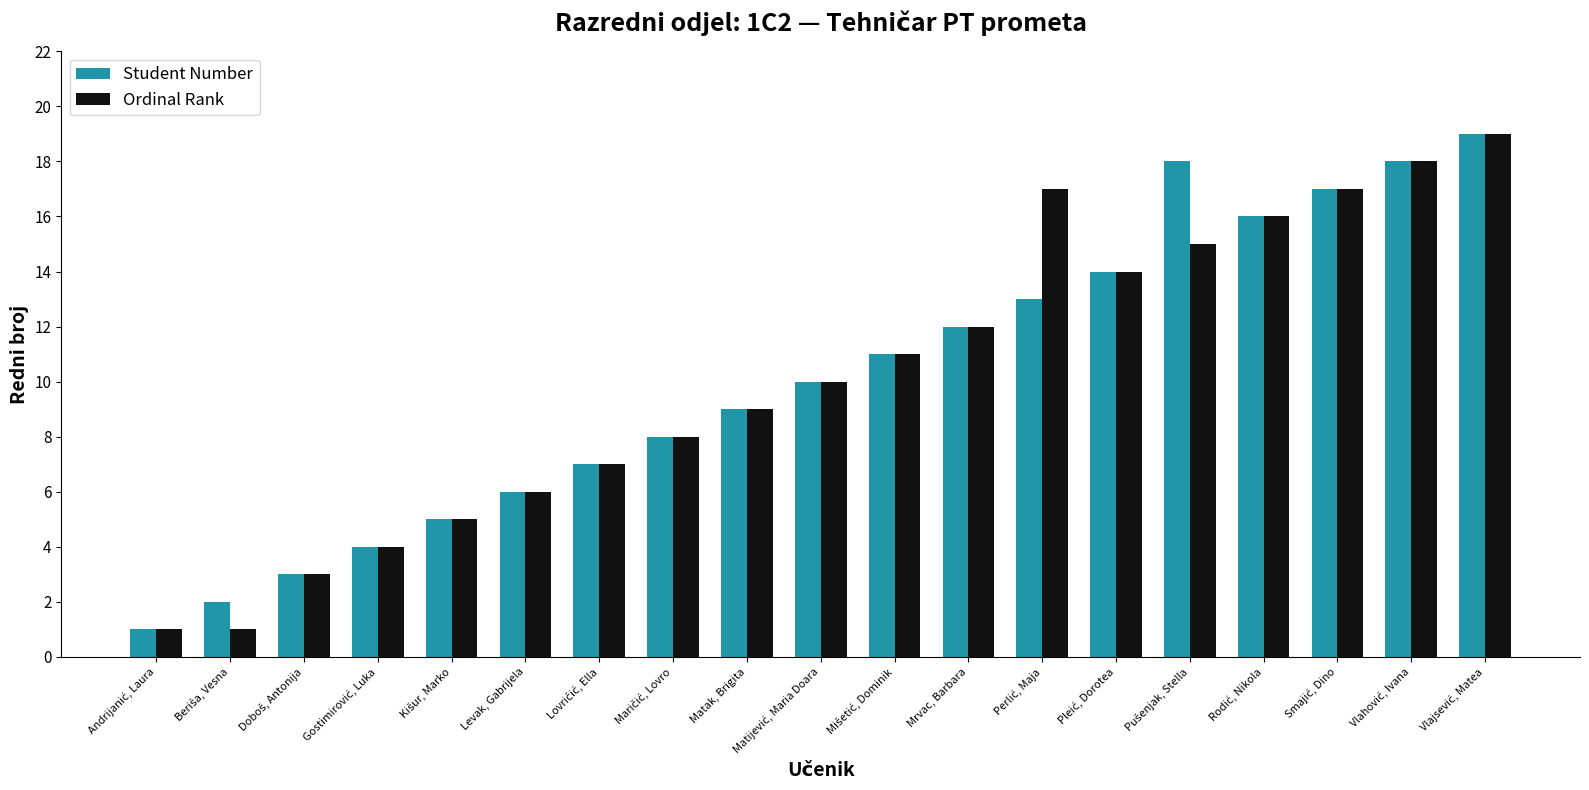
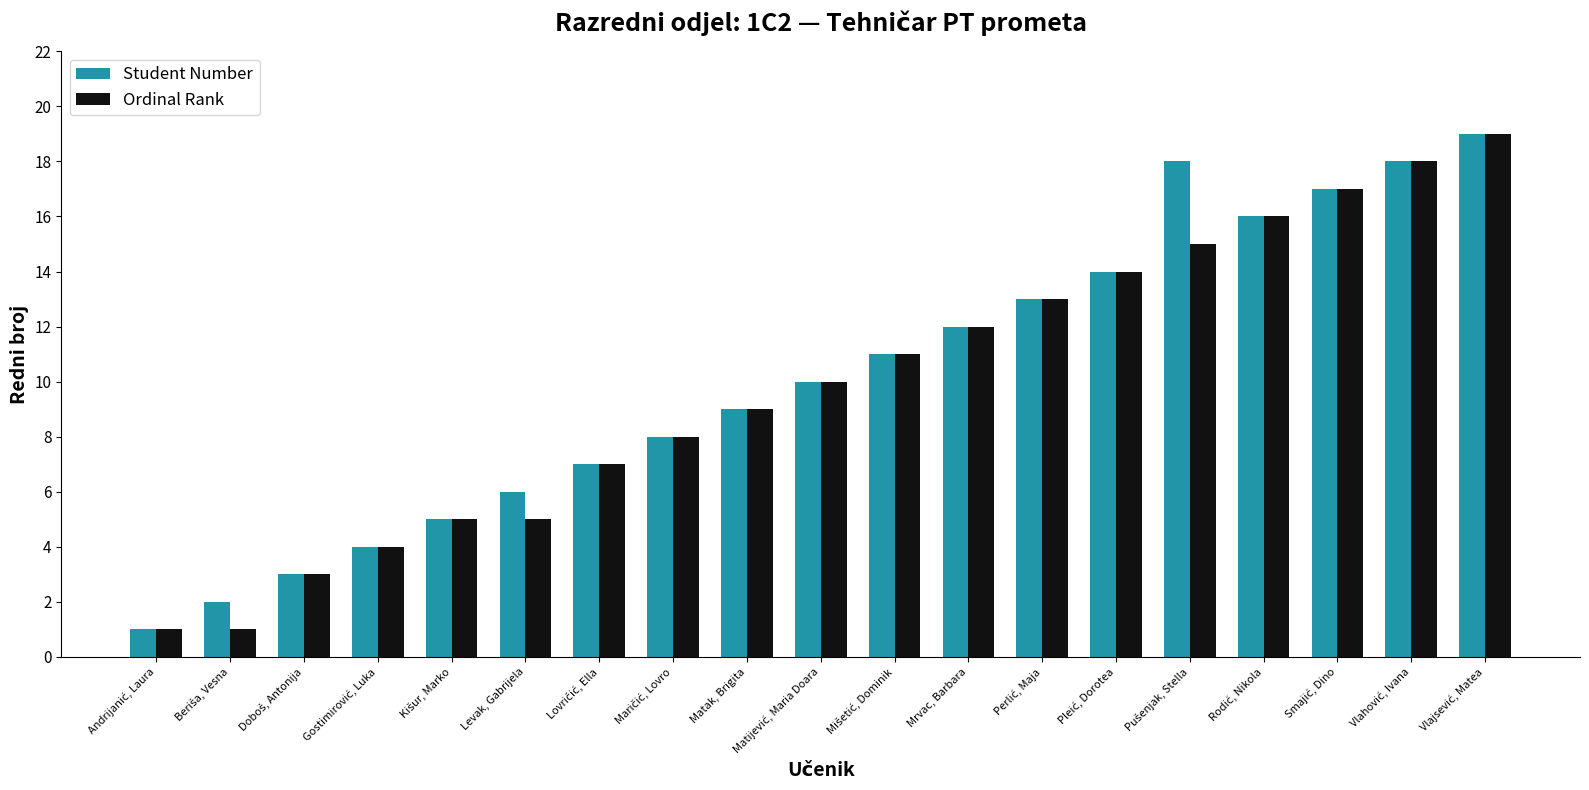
  {
    "Student Number": {
      "Andrijanić, Laura": 1,
      "Beriša, Vesna": 2,
      "Doboš, Antonija": 3,
      "Gostimirović, Luka": 4,
      "Kišur, Marko": 5,
      "Levak, Gabrijela": 6,
      "Lovričić, Ella": 7,
      "Maričić, Lovro": 8,
      "Matak, Brigita": 9,
      "Matijević, Maria Doara": 10,
      "Mišetić, Dominik": 11,
      "Mrvac, Barbara": 12,
      "Perlić, Maja": 13,
      "Pleić, Dorotea": 14,
      "Pušenjak, Stella": 18,
      "Rodić, Nikola": 16,
      "Smajić, Dino": 17,
      "Vlahović, Ivana": 18,
      "Vlajsević, Matea": 19
    },
    "Ordinal Rank": {
      "Andrijanić, Laura": 1,
      "Beriša, Vesna": 1,
      "Doboš, Antonija": 3,
      "Gostimirović, Luka": 4,
      "Kišur, Marko": 5,
-     "Levak, Gabrijela": 6,
+     "Levak, Gabrijela": 5,
      "Lovričić, Ella": 7,
      "Maričić, Lovro": 8,
      "Matak, Brigita": 9,
      "Matijević, Maria Doara": 10,
      "Mišetić, Dominik": 11,
      "Mrvac, Barbara": 12,
-     "Perlić, Maja": 17,
+     "Perlić, Maja": 13,
      "Pleić, Dorotea": 14,
      "Pušenjak, Stella": 15,
      "Rodić, Nikola": 16,
      "Smajić, Dino": 17,
      "Vlahović, Ivana": 18,
      "Vlajsević, Matea": 19
    }
  }
